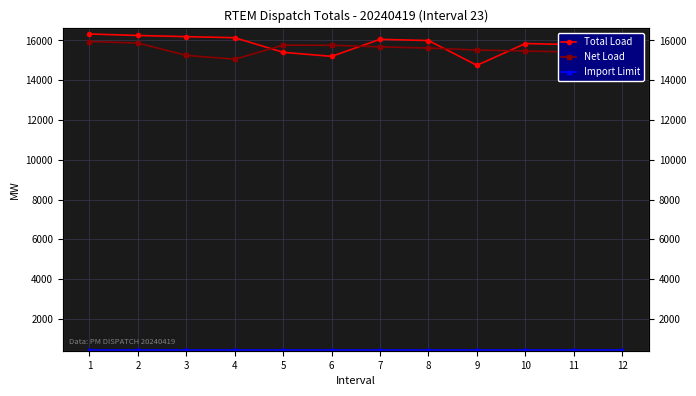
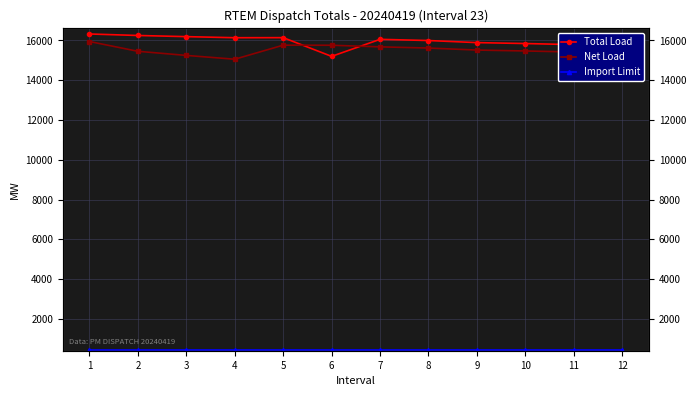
  {
    "Total Load": {
      "1": 16300,
      "2": 16200,
      "3": 16200,
      "4": 16100,
-     "5": 15400,
+     "5": 16100,
      "6": 15200,
      "7": 16100,
      "8": 16000,
-     "9": 14700,
+     "9": 15900,
      "10": 15800
    },
    "Net Load": {
      "1": 15900,
-     "2": 15900,
+     "2": 15500,
      "3": 15200,
      "4": 15100,
      "5": 15800,
      "6": 15800,
      "7": 15700,
      "8": 15600,
      "9": 15500,
      "10": 15500
    },
    "Import Limit": {
      "3": 500,
      "4": 500,
      "5": 500,
      "6": 500,
      "7": 500,
      "8": 500,
      "9": 500,
      "10": 500,
      "11": 500,
      "12": 500
    }
  }
